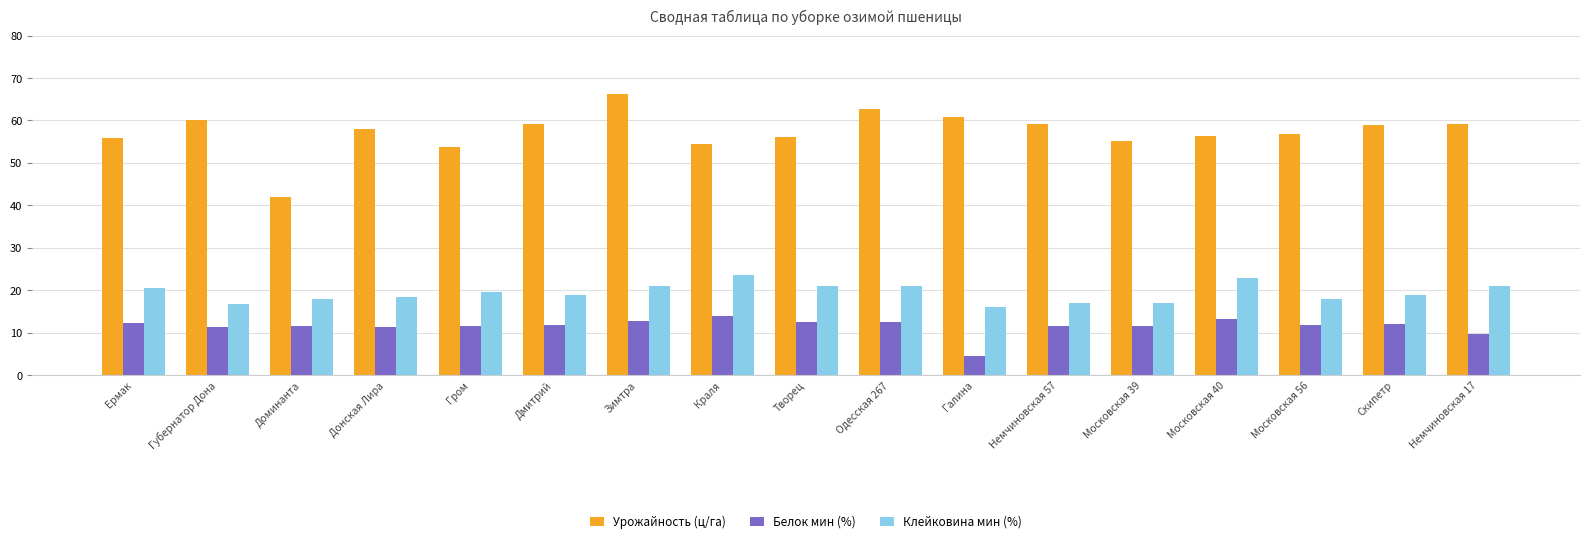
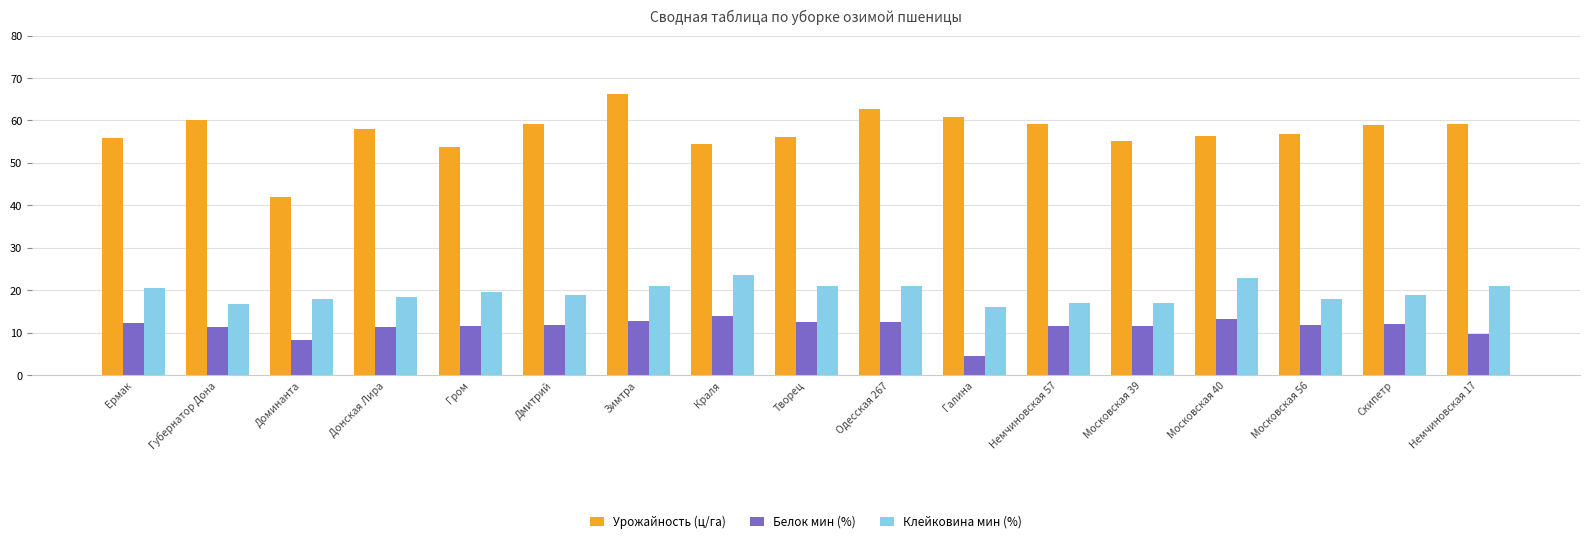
  {
    "Урожайность (ц/га)": {
      "Ермак": 56,
      "Губернатор Дона": 60,
      "Доминанта": 42,
      "Донская Лира": 58,
      "Гром": 54,
      "Дмитрий": 59,
      "Зимтра": 66,
      "Краля": 54,
      "Творец": 56,
      "Одесская 267": 63,
      "Галина": 61,
      "Немчиновская 57": 59,
      "Московская 39": 55,
      "Московская 40": 56,
      "Московская 56": 57,
      "Скипетр": 59,
      "Немчиновская 17": 59
    },
    "Белок мин (%)": {
      "Ермак": 12,
      "Губернатор Дона": 11,
-     "Доминанта": 12,
+     "Доминанта": 8,
      "Донская Лира": 11,
      "Гром": 12,
      "Дмитрий": 12,
      "Зимтра": 13,
      "Краля": 14,
      "Творец": 13,
      "Одесская 267": 13,
      "Галина": 5,
      "Немчиновская 57": 12,
      "Московская 39": 12,
      "Московская 40": 13,
      "Московская 56": 12,
      "Скипетр": 12,
      "Немчиновская 17": 10
    },
    "Клейковина мин (%)": {
      "Ермак": 21,
      "Губернатор Дона": 17,
      "Доминанта": 18,
      "Донская Лира": 19,
      "Гром": 20,
      "Дмитрий": 19,
      "Зимтра": 21,
      "Краля": 24,
      "Творец": 21,
      "Одесская 267": 21,
      "Галина": 16,
      "Немчиновская 57": 17,
      "Московская 39": 17,
      "Московская 40": 23,
      "Московская 56": 18,
      "Скипетр": 19,
      "Немчиновская 17": 21
    }
  }
